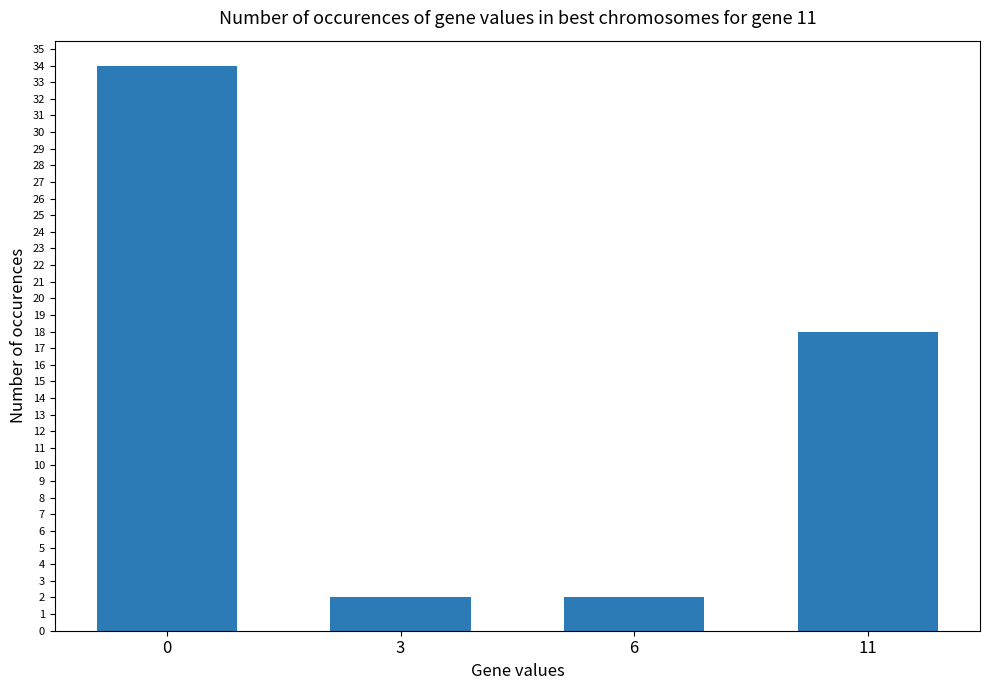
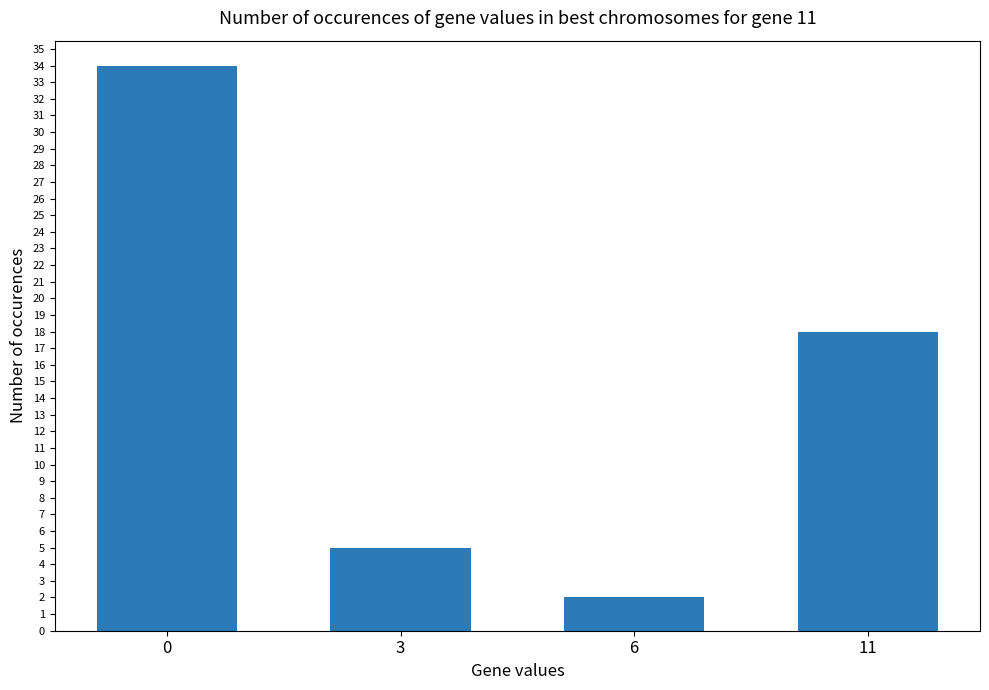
  {
    "0": 34,
-   "3": 2,
+   "3": 5,
    "6": 2,
    "11": 18
  }
